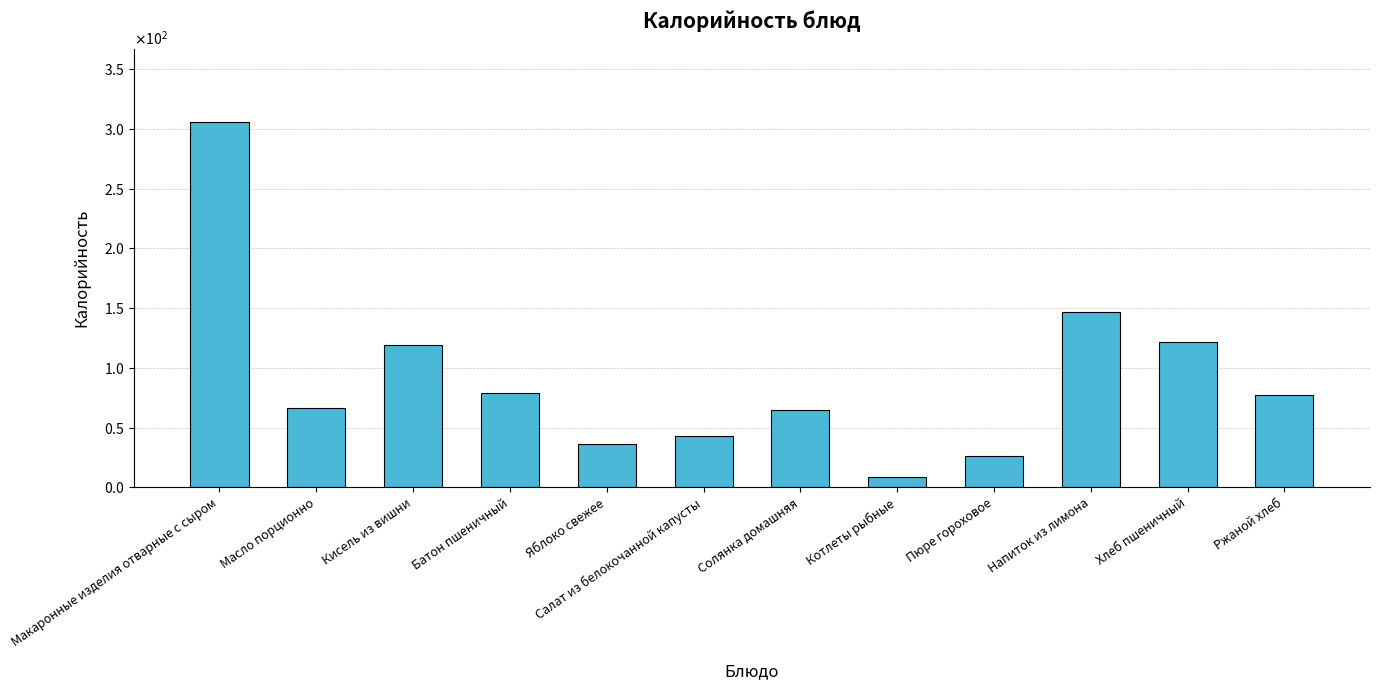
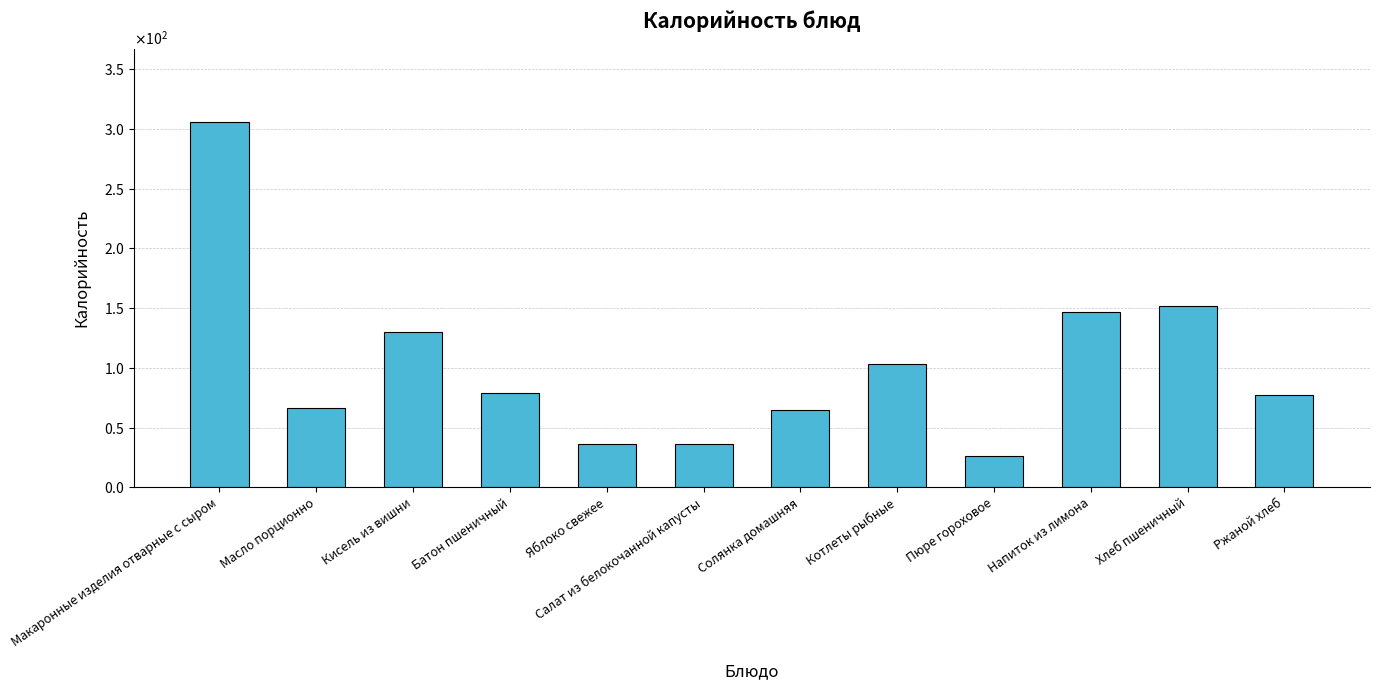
  {
    "Макаронные изделия отварные с сыром": 306,
    "Масло порционно": 66,
-   "Кисель из вишни": 119,
+   "Кисель из вишни": 130,
    "Батон пшеничный": 79,
    "Яблоко свежее": 36,
-   "Салат из белокочанной капусты": 43,
+   "Салат из белокочанной капусты": 36,
    "Солянка домашняя": 65,
-   "Котлеты рыбные": 9,
+   "Котлеты рыбные": 103,
    "Пюре гороховое": 26,
    "Напиток из лимона": 147,
-   "Хлеб пшеничный": 122,
+   "Хлеб пшеничный": 152,
    "Ржаной хлеб": 77
  }
